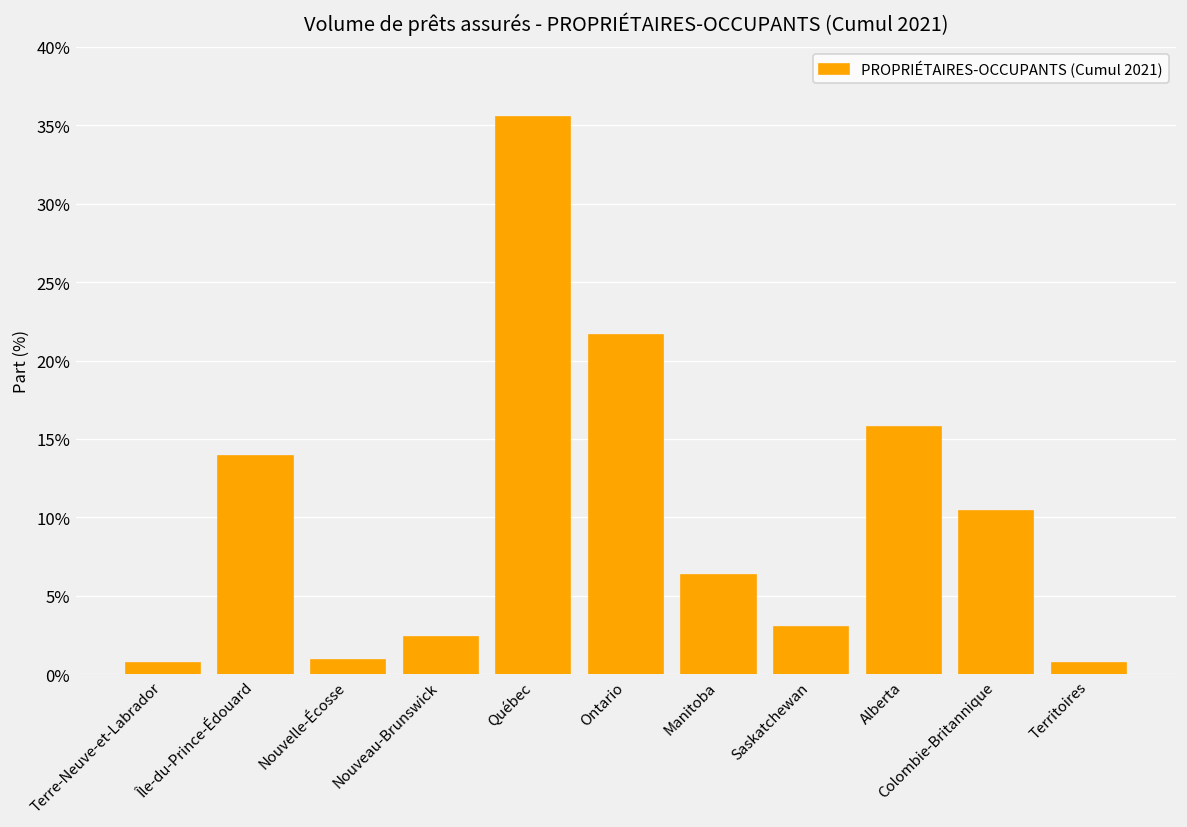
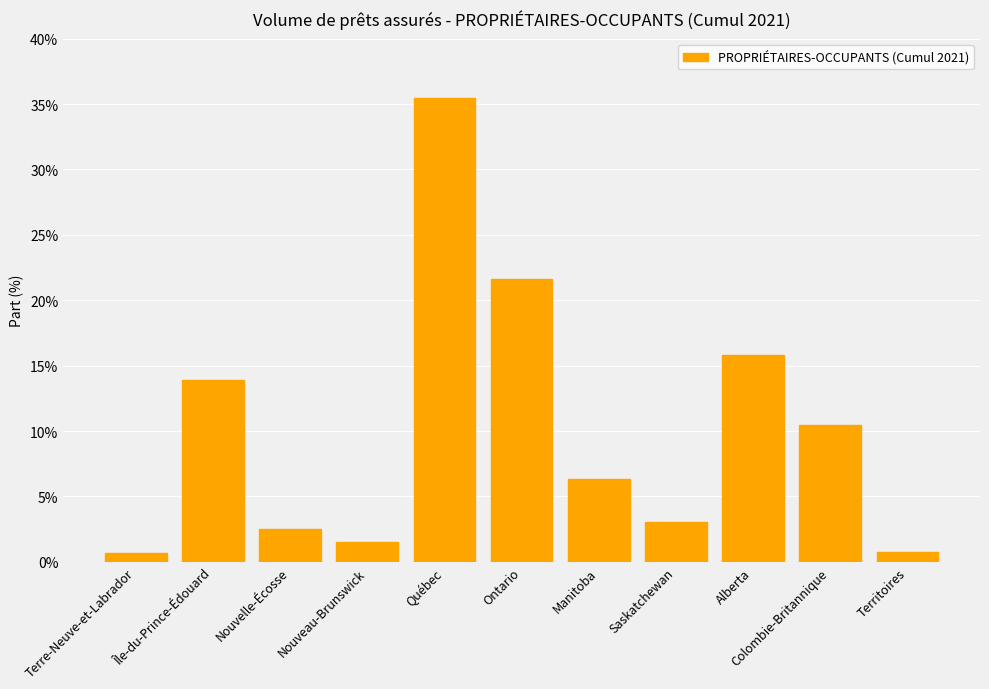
  {
    "Terre-Neuve-et-Labrador": "0.7%",
    "Île-du-Prince-Édouard": "13.9%",
-   "Nouvelle-Écosse": "0.9%",
-   "Nouveau-Brunswick": "2.4%",
+   "Nouvelle-Écosse": "2.5%",
+   "Nouveau-Brunswick": "1.5%",
    "Québec": "35.5%",
    "Ontario": "21.6%",
    "Manitoba": "6.3%",
    "Saskatchewan": "3.0%",
    "Alberta": "15.8%",
    "Colombie-Britannique": "10.4%",
    "Territoires": "0.7%"
  }
